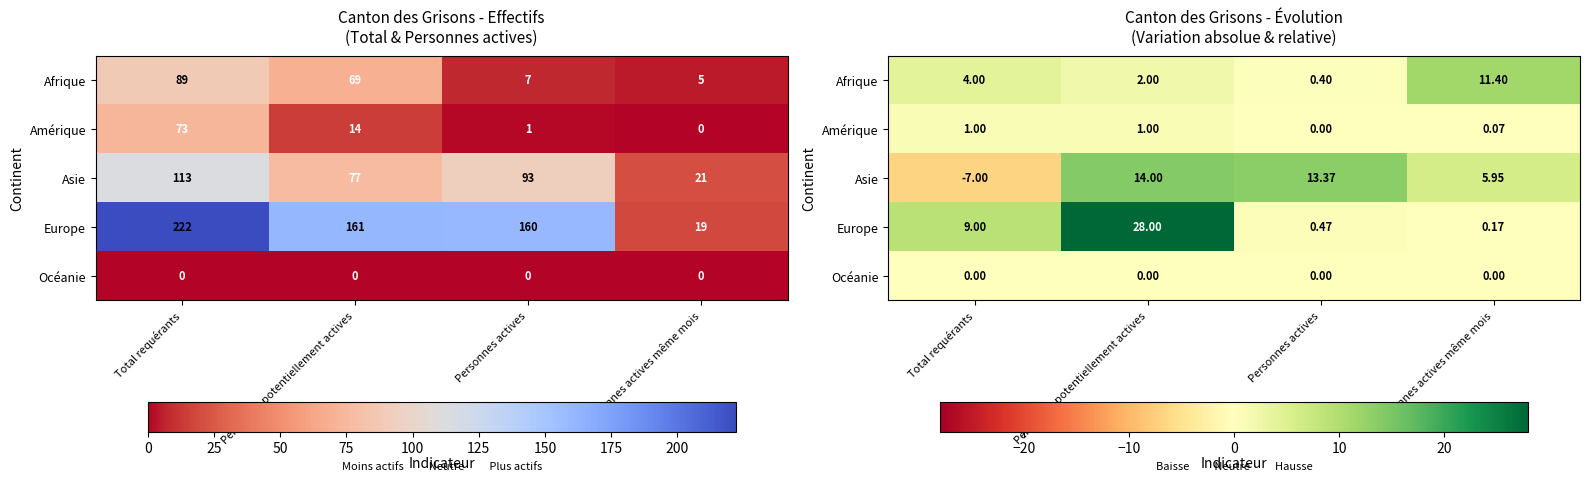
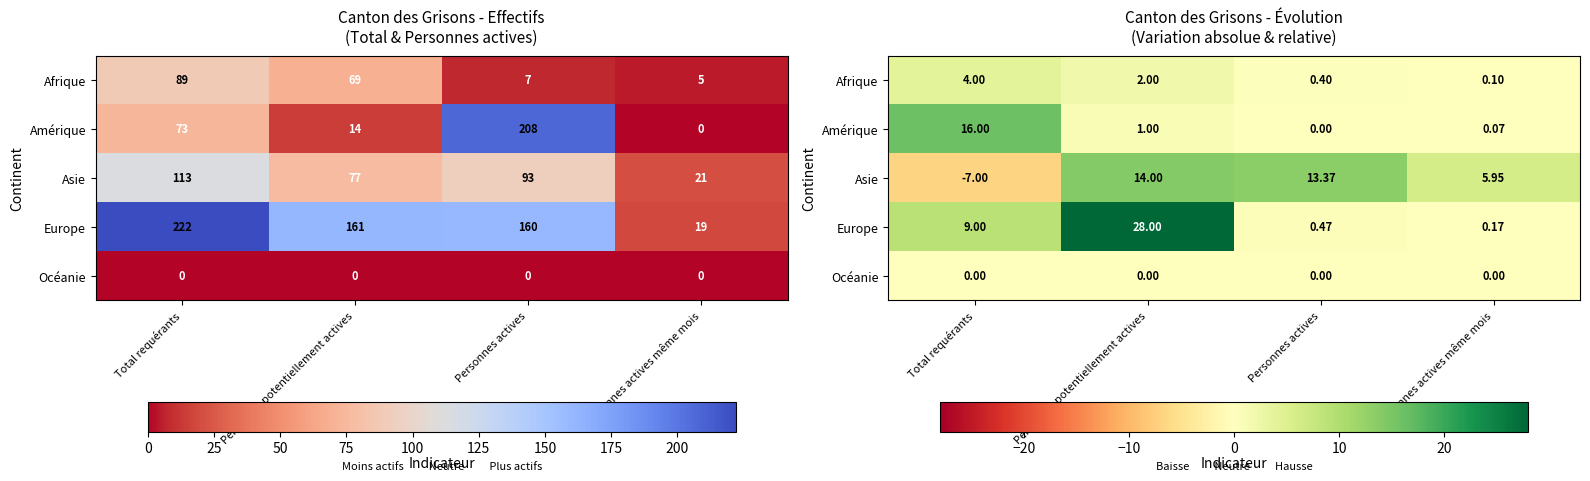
  {
    "Canton des Grisons - Effectifs (Total & Personnes actives)": {
      "Afrique": {
        "Total requérants": 89,
        "Personnes potentiellement actives": 69,
        "Personnes actives": 7,
        "Personnes actives même mois": 5
      },
      "Amérique": {
        "Total requérants": 73,
        "Personnes potentiellement actives": 14,
-       "Personnes actives": 1,
+       "Personnes actives": 208,
        "Personnes actives même mois": 0
      },
      "Asie": {
        "Total requérants": 113,
        "Personnes potentiellement actives": 77,
        "Personnes actives": 93,
        "Personnes actives même mois": 21
      },
      "Europe": {
        "Total requérants": 222,
        "Personnes potentiellement actives": 161,
        "Personnes actives": 160,
        "Personnes actives même mois": 19
      },
      "Océanie": {
        "Total requérants": 0,
        "Personnes potentiellement actives": 0,
        "Personnes actives": 0,
        "Personnes actives même mois": 0
      }
    },
    "Canton des Grisons - Évolution (Variation absolue & relative)": {
      "Afrique": {
        "Total requérants": 4.00,
        "Personnes potentiellement actives": 2.00,
        "Personnes actives": 0.40,
-       "Personnes actives même mois": 11.40
+       "Personnes actives même mois": 0.10
      },
      "Amérique": {
-       "Total requérants": 1.00,
+       "Total requérants": 16.00,
        "Personnes potentiellement actives": 1.00,
        "Personnes actives": 0.00,
        "Personnes actives même mois": 0.07
      },
      "Asie": {
        "Total requérants": -7.00,
        "Personnes potentiellement actives": 14.00,
        "Personnes actives": 13.37,
        "Personnes actives même mois": 5.95
      },
      "Europe": {
        "Total requérants": 9.00,
        "Personnes potentiellement actives": 28.00,
        "Personnes actives": 0.47,
        "Personnes actives même mois": 0.17
      },
      "Océanie": {
        "Total requérants": 0.00,
        "Personnes potentiellement actives": 0.00,
        "Personnes actives": 0.00,
        "Personnes actives même mois": 0.00
      }
    }
  }
